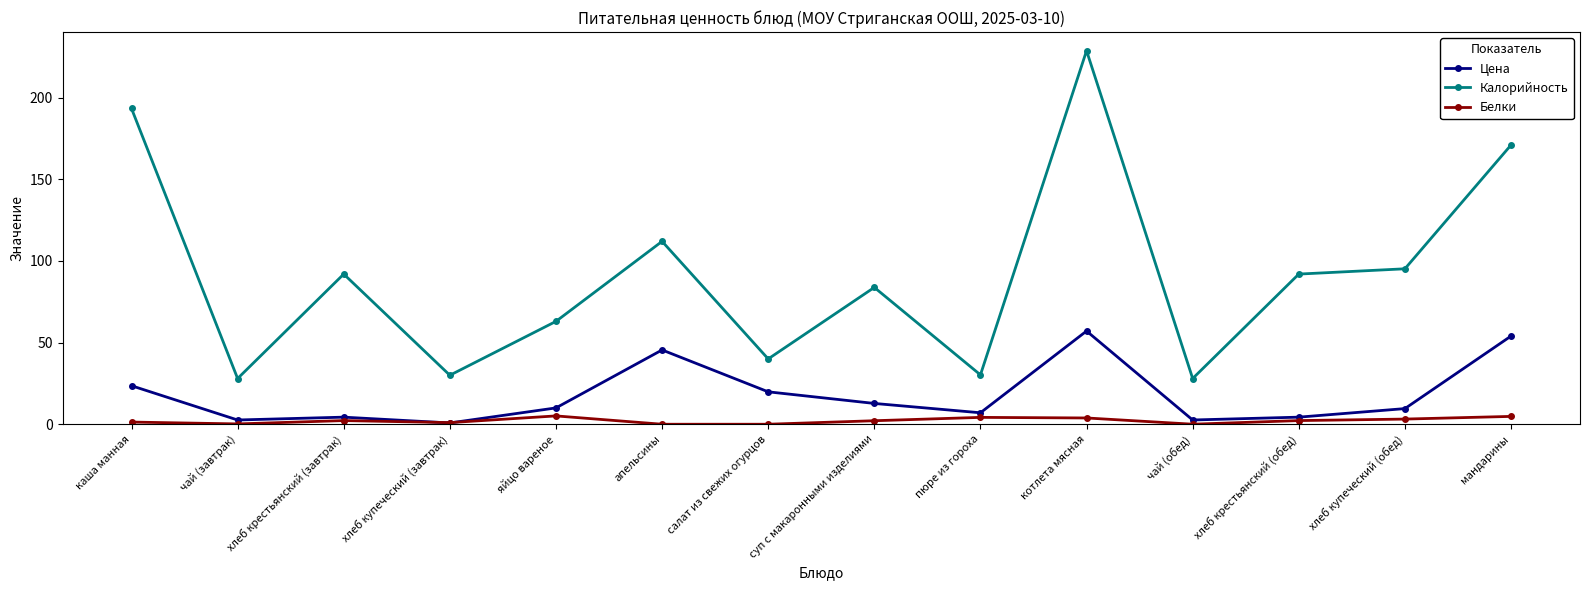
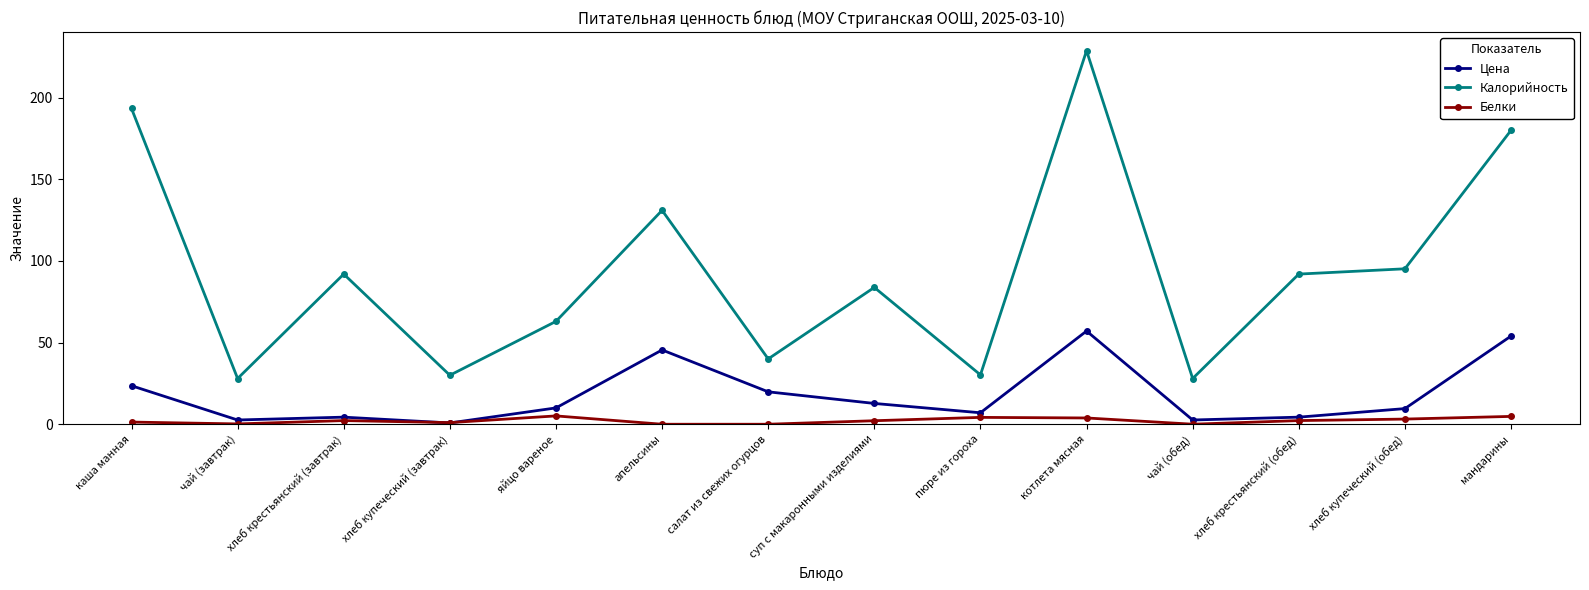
  {
    "Цена": {
      "каша манная": 24,
      "чай (завтрак)": 3,
      "хлеб крестьянский (завтрак)": 4,
      "яйцо вареное": 10,
      "апельсины": 46,
      "салат из свежих огурцов": 20,
      "суп с макаронными изделиями": 13,
      "пюре из гороха": 7,
      "котлета мясная": 57,
      "чай (обед)": 3,
      "хлеб крестьянский (обед)": 4,
      "хлеб купеческий (обед)": 10,
      "мандарины": 54
    },
    "Калорийность": {
      "каша манная": 193,
      "чай (завтрак)": 28,
      "хлеб крестьянский (завтрак)": 92,
      "хлеб купеческий (завтрак)": 30,
      "яйцо вареное": 63,
-     "апельсины": 112,
+     "апельсины": 131,
      "салат из свежих огурцов": 40,
      "суп с макаронными изделиями": 84,
      "пюре из гороха": 30,
      "котлета мясная": 229,
      "чай (обед)": 28,
      "хлеб крестьянский (обед)": 92,
      "хлеб купеческий (обед)": 95,
-     "мандарины": 171
+     "мандарины": 180
    },
    "Белки": {
      "каша манная": 1,
      "чай (завтрак)": 0,
      "хлеб крестьянский (завтрак)": 2,
      "яйцо вареное": 5,
      "апельсины": 0,
      "салат из свежих огурцов": 0,
      "суп с макаронными изделиями": 2,
      "пюре из гороха": 4,
      "котлета мясная": 4,
      "чай (обед)": 0,
      "хлеб крестьянский (обед)": 2,
      "хлеб купеческий (обед)": 3,
      "мандарины": 5
    }
  }
